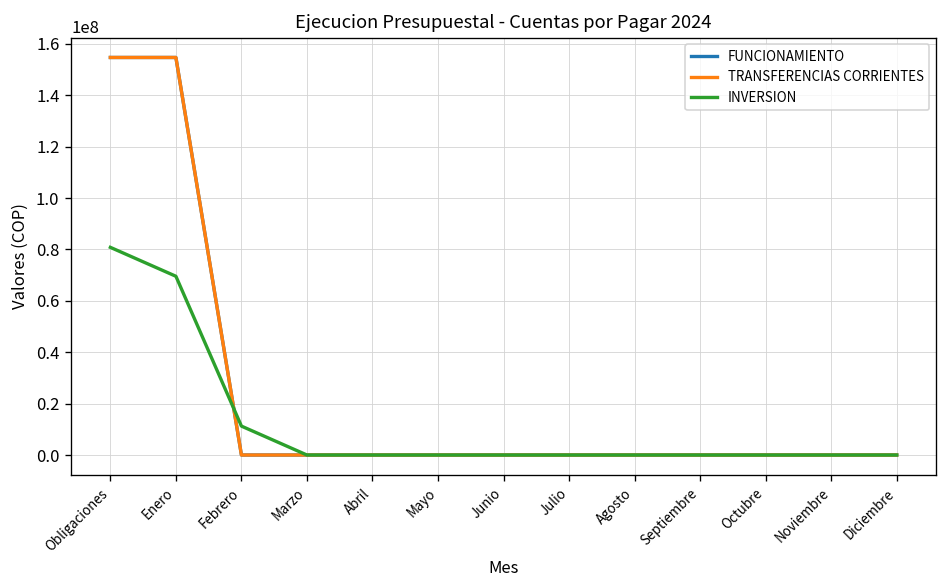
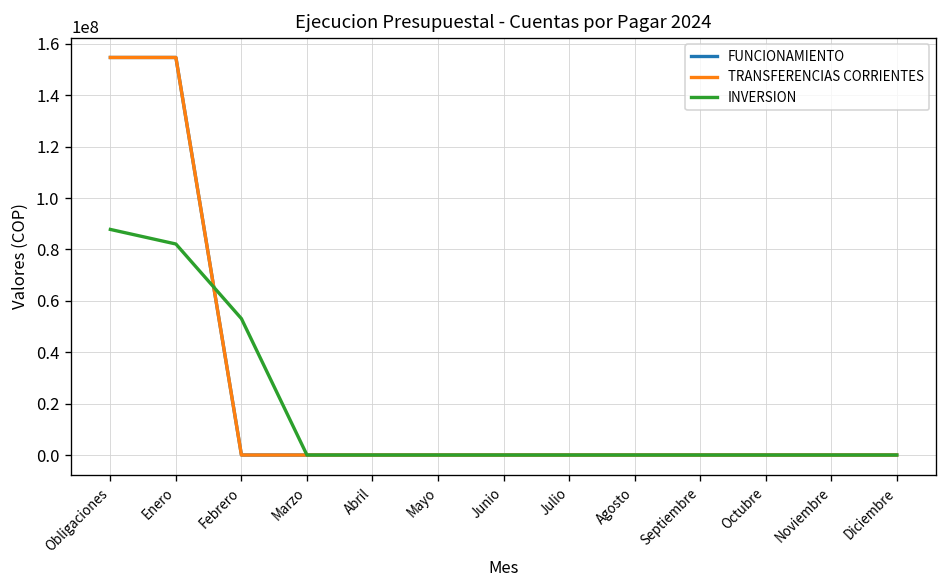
  {
    "TRANSFERENCIAS CORRIENTES": {
      "Obligaciones": 155000000,
      "Enero": 155000000,
      "Febrero": 0
    },
    "INVERSION": {
-     "Obligaciones": 81000000,
-     "Enero": 70000000,
-     "Febrero": 11000000
+     "Obligaciones": 88000000,
+     "Enero": 82000000,
+     "Febrero": 53000000
    }
  }
